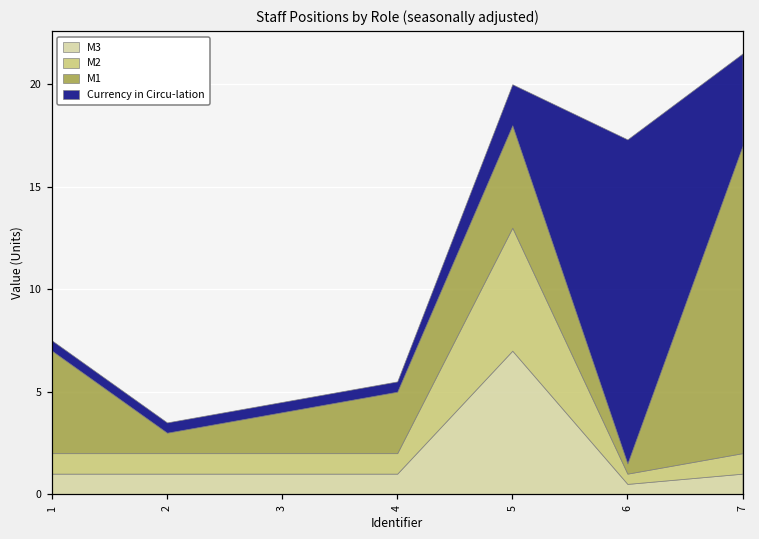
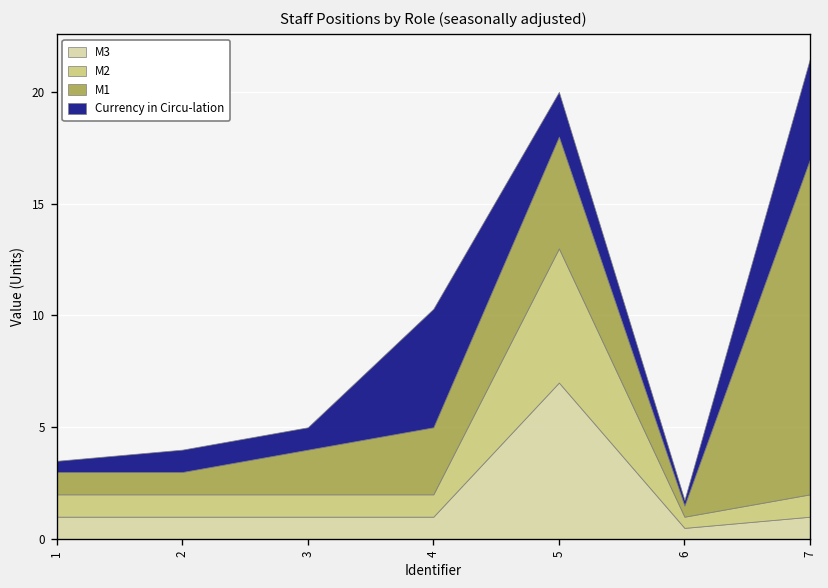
  {
    "M1": {
-     "1": 5,
+     "1": 1,
      "2": 1,
      "3": 2,
      "4": 3,
      "5": 5,
      "6": 0.5,
      "7": 15
    },
    "Currency in Circu-lation": {
      "1": 0.5,
-     "2": 0.5,
-     "3": 0.5,
-     "4": 0.5,
+     "2": 1.0,
+     "3": 1.0,
+     "4": 5.3,
      "5": 2.0,
-     "6": 15.8,
+     "6": 0.3,
      "7": 4.5
    }
  }
